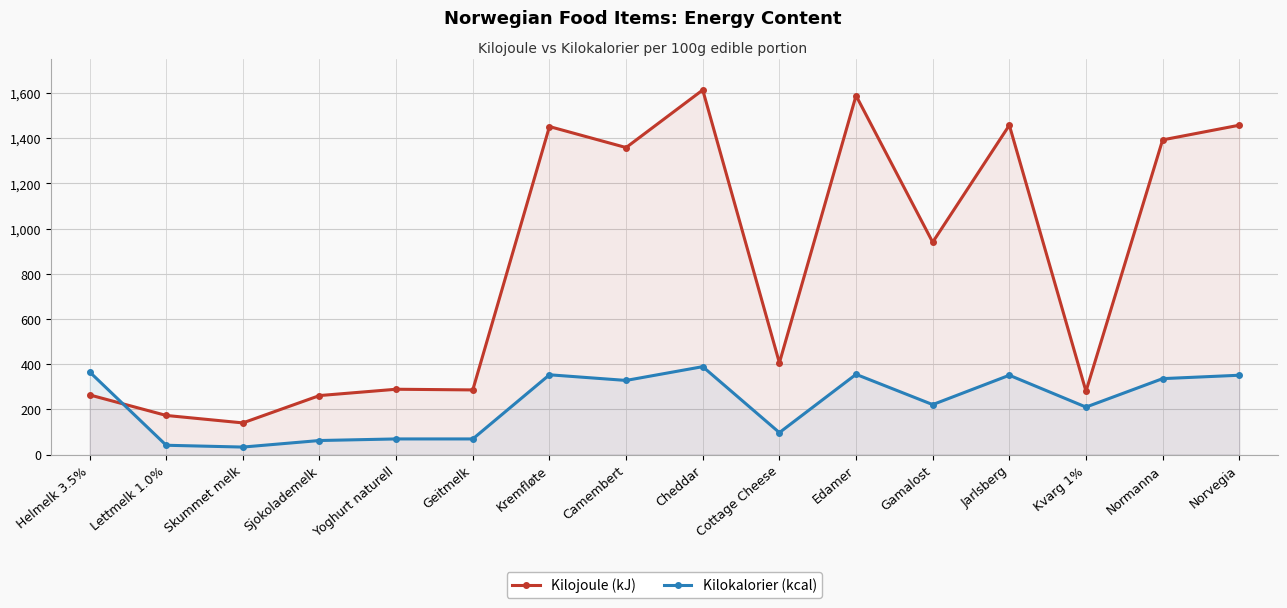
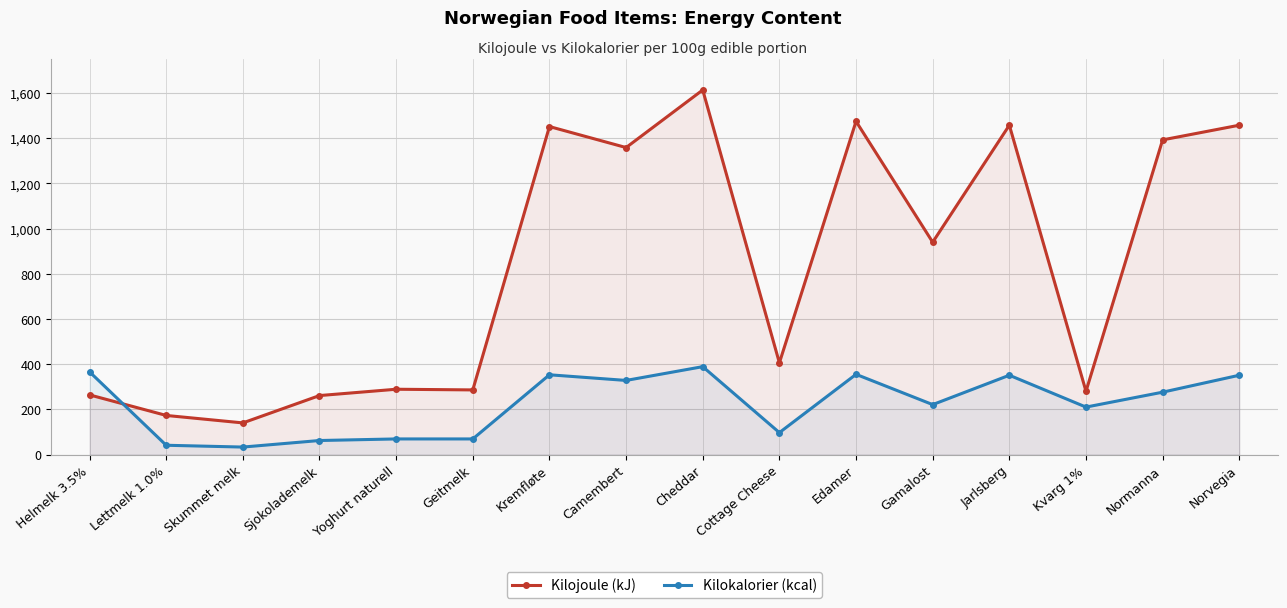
  {
    "Kilojoule (kJ)": {
      "Helmelk 3.5%": "260",
      "Lettmelk 1.0%": "170",
      "Skummet melk": "140",
      "Sjokolademelk": "260",
      "Yoghurt naturell": "290",
      "Geitmelk": "290",
      "Kremfløte": "1,450",
      "Camembert": "1,360",
      "Cheddar": "1,610",
      "Cottage Cheese": "410",
-     "Edamer": "1,590",
+     "Edamer": "1,480",
      "Gamalost": "940",
      "Jarlsberg": "1,460",
      "Kvarg 1%": "280",
      "Normanna": "1,390",
      "Norvegia": "1,460"
    },
    "Kilokalorier (kcal)": {
      "Helmelk 3.5%": "370",
      "Lettmelk 1.0%": "40",
      "Skummet melk": "30",
      "Sjokolademelk": "60",
      "Yoghurt naturell": "70",
      "Geitmelk": "70",
      "Kremfløte": "350",
      "Camembert": "330",
      "Cheddar": "390",
      "Cottage Cheese": "100",
      "Edamer": "360",
      "Gamalost": "220",
      "Jarlsberg": "350",
      "Kvarg 1%": "210",
-     "Normanna": "340",
+     "Normanna": "280",
      "Norvegia": "350"
    }
  }
